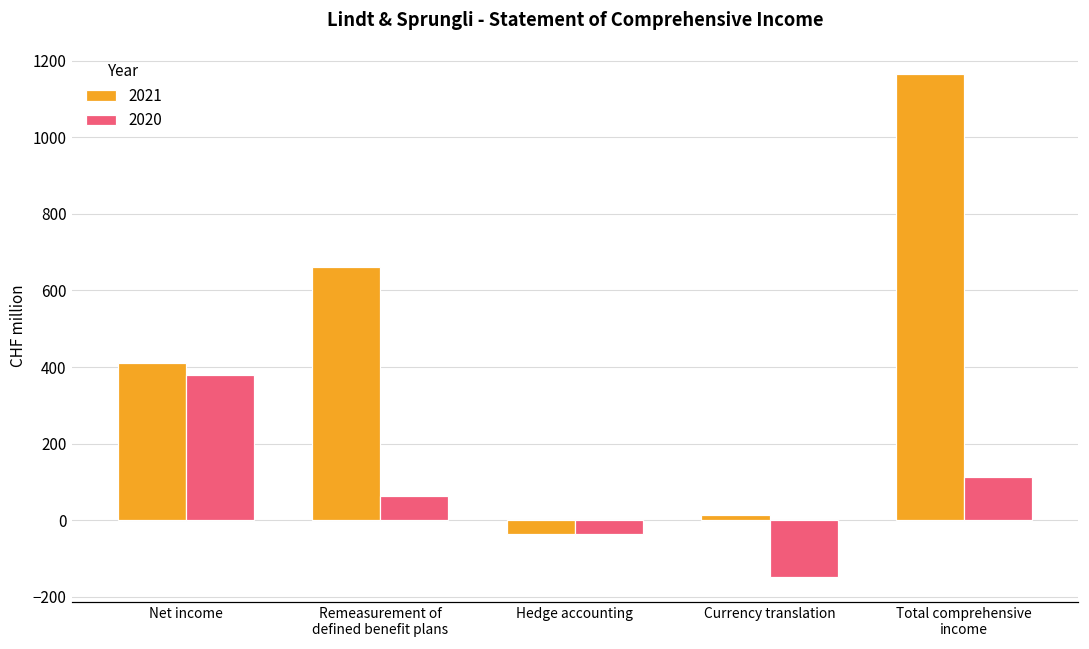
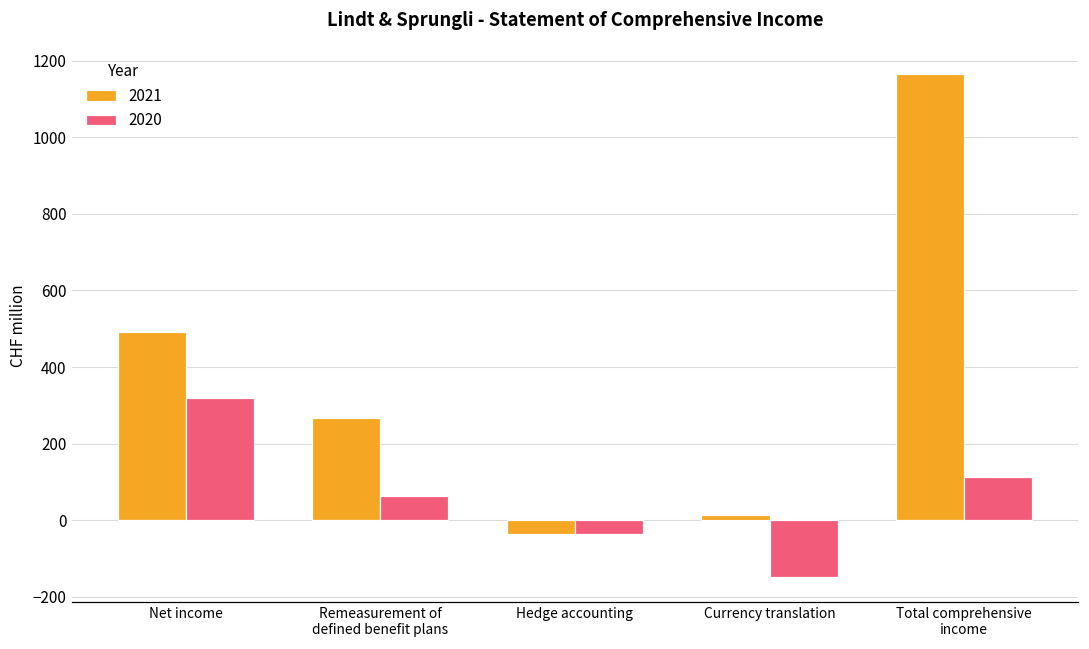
  {
    "2021": {
-     "Net income": 410,
-     "Remeasurement of defined benefit plans": 660,
+     "Net income": 490,
+     "Remeasurement of defined benefit plans": 270,
      "Hedge accounting": -40,
      "Currency translation": 10,
      "Total comprehensive income": 1160
    },
    "2020": {
-     "Net income": 380,
+     "Net income": 320,
      "Remeasurement of defined benefit plans": 60,
      "Hedge accounting": -40,
      "Currency translation": -150,
      "Total comprehensive income": 110
    }
  }
